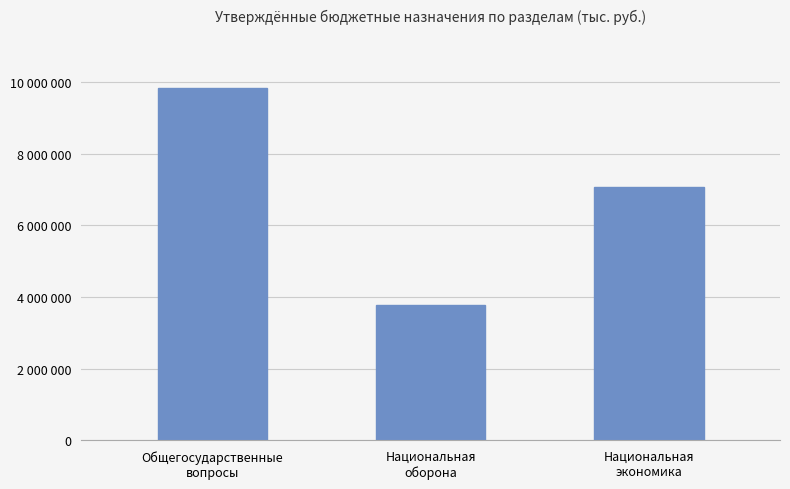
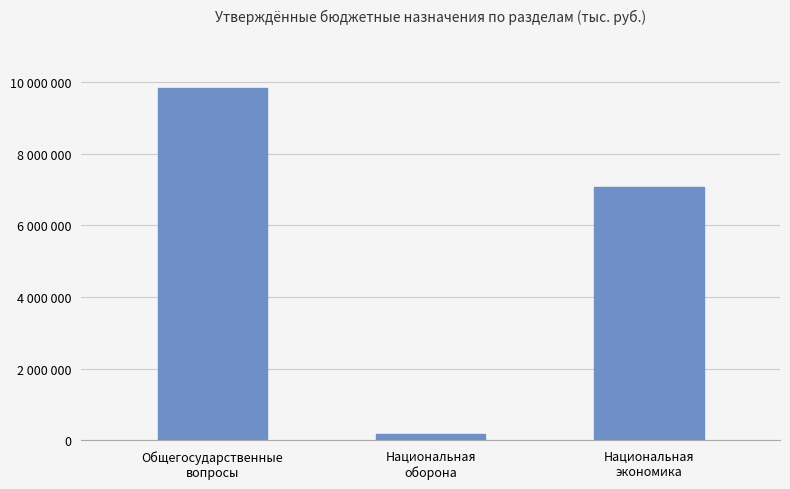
  {
    "Общегосударственные вопросы": 9800000,
-   "Национальная oборона": 3800000,
+   "Национальная oборона": 200000,
    "Национальная экономика": 7100000
  }
